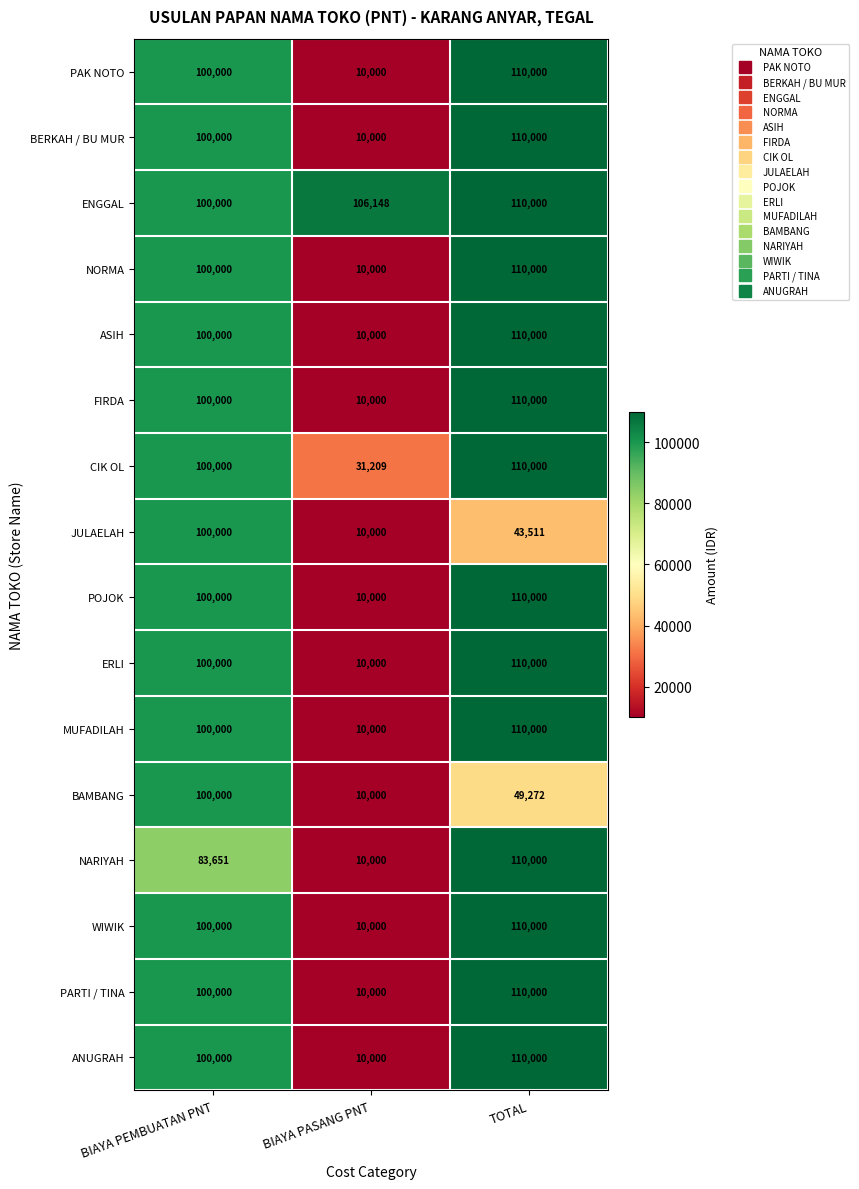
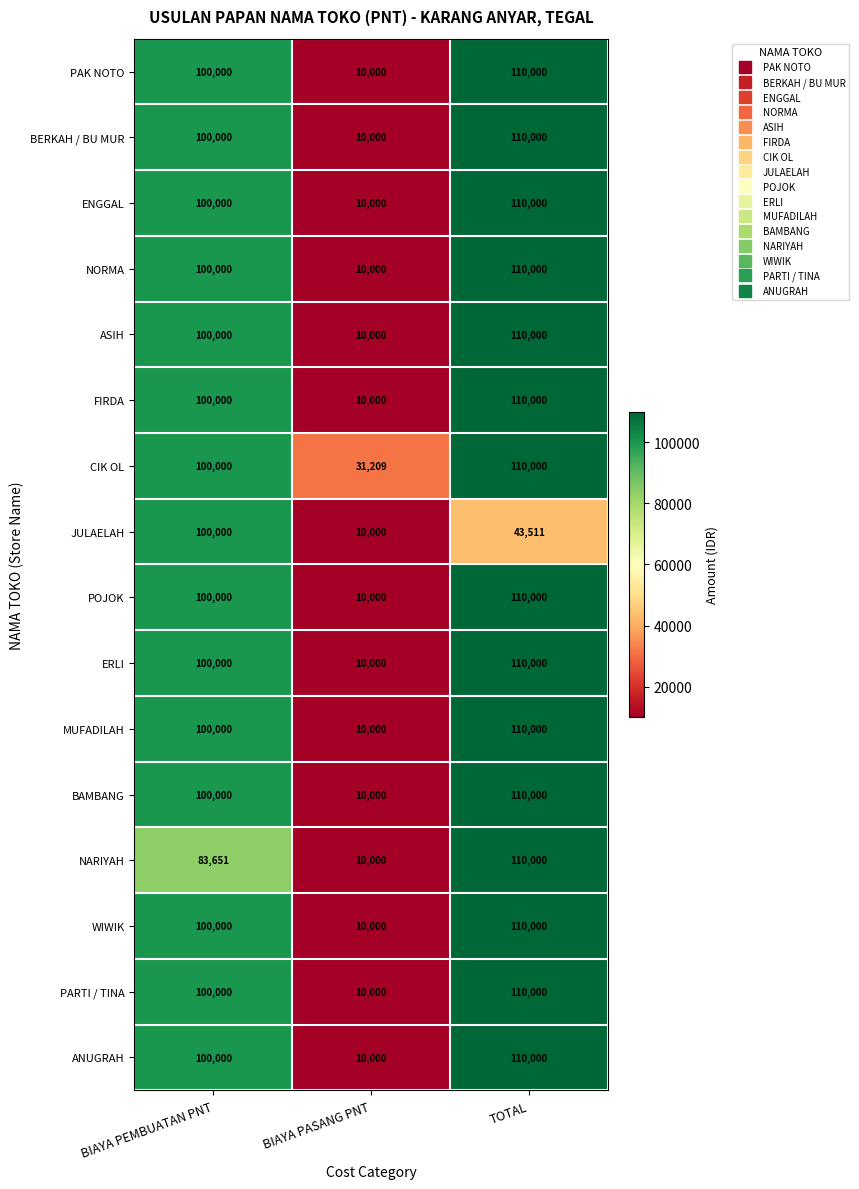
  {
    "PAK NOTO": {
      "BIAYA PEMBUATAN PNT": "100,000",
      "BIAYA PASANG PNT": "10,000",
      "TOTAL": "110,000"
    },
    "BERKAH / BU MUR": {
      "BIAYA PEMBUATAN PNT": "100,000",
      "BIAYA PASANG PNT": "10,000",
      "TOTAL": "110,000"
    },
    "ENGGAL": {
      "BIAYA PEMBUATAN PNT": "100,000",
-     "BIAYA PASANG PNT": "106,148",
+     "BIAYA PASANG PNT": "10,000",
      "TOTAL": "110,000"
    },
    "NORMA": {
      "BIAYA PEMBUATAN PNT": "100,000",
      "BIAYA PASANG PNT": "10,000",
      "TOTAL": "110,000"
    },
    "ASIH": {
      "BIAYA PEMBUATAN PNT": "100,000",
      "BIAYA PASANG PNT": "10,000",
      "TOTAL": "110,000"
    },
    "FIRDA": {
      "BIAYA PEMBUATAN PNT": "100,000",
      "BIAYA PASANG PNT": "10,000",
      "TOTAL": "110,000"
    },
    "CIK OL": {
      "BIAYA PEMBUATAN PNT": "100,000",
      "BIAYA PASANG PNT": "31,209",
      "TOTAL": "110,000"
    },
    "JULAELAH": {
      "BIAYA PEMBUATAN PNT": "100,000",
      "BIAYA PASANG PNT": "10,000",
      "TOTAL": "43,511"
    },
    "POJOK": {
      "BIAYA PEMBUATAN PNT": "100,000",
      "BIAYA PASANG PNT": "10,000",
      "TOTAL": "110,000"
    },
    "ERLI": {
      "BIAYA PEMBUATAN PNT": "100,000",
      "BIAYA PASANG PNT": "10,000",
      "TOTAL": "110,000"
    },
    "MUFADILAH": {
      "BIAYA PEMBUATAN PNT": "100,000",
      "BIAYA PASANG PNT": "10,000",
      "TOTAL": "110,000"
    },
    "BAMBANG": {
      "BIAYA PEMBUATAN PNT": "100,000",
      "BIAYA PASANG PNT": "10,000",
-     "TOTAL": "49,272"
+     "TOTAL": "110,000"
    },
    "NARIYAH": {
      "BIAYA PEMBUATAN PNT": "83,651",
      "BIAYA PASANG PNT": "10,000",
      "TOTAL": "110,000"
    },
    "WIWIK": {
      "BIAYA PEMBUATAN PNT": "100,000",
      "BIAYA PASANG PNT": "10,000",
      "TOTAL": "110,000"
    },
    "PARTI / TINA": {
      "BIAYA PEMBUATAN PNT": "100,000",
      "BIAYA PASANG PNT": "10,000",
      "TOTAL": "110,000"
    },
    "ANUGRAH": {
      "BIAYA PEMBUATAN PNT": "100,000",
      "BIAYA PASANG PNT": "10,000",
      "TOTAL": "110,000"
    }
  }
